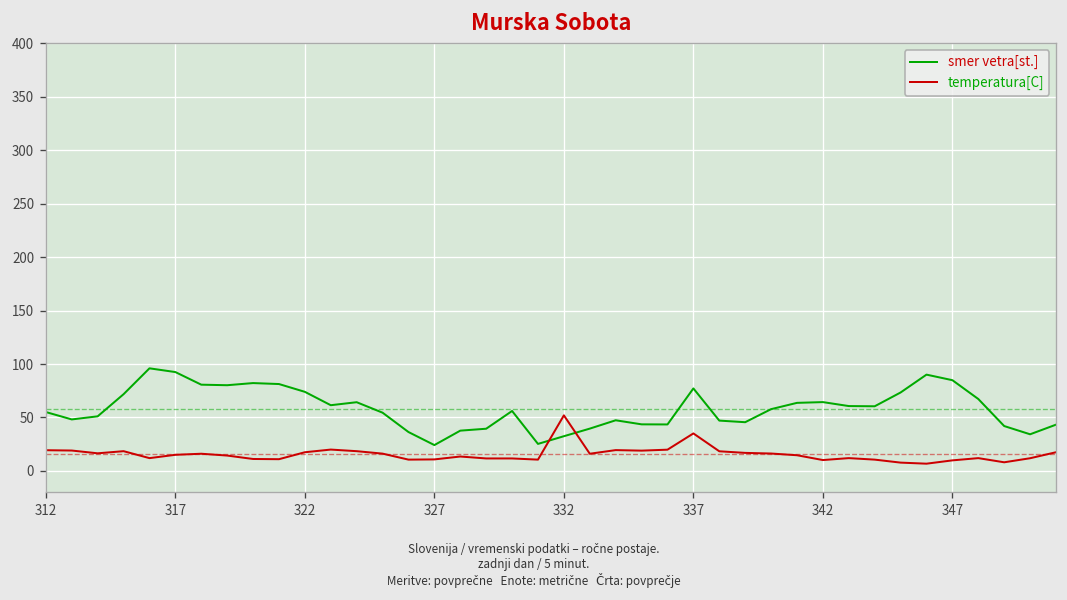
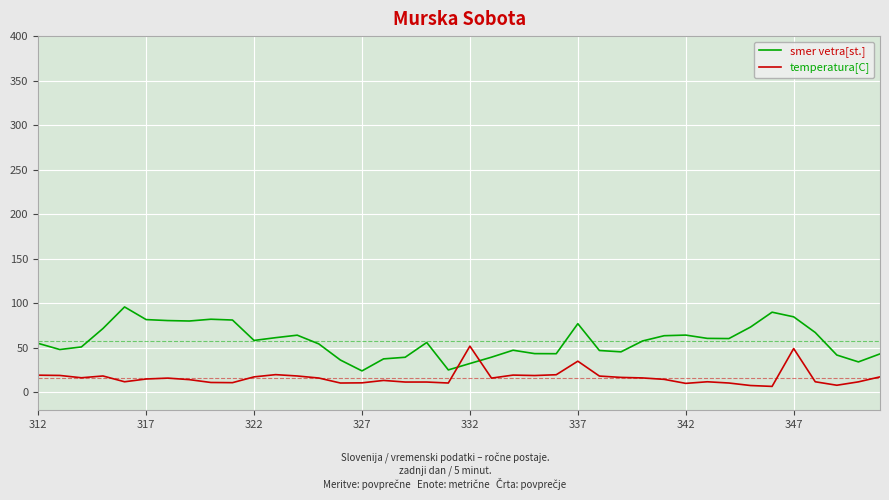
  {
    "smer vetra[st.]": {
      "312": 60,
-     "317": 90,
-     "322": 70,
+     "317": 80,
+     "322": 60,
      "327": 20,
      "332": 30,
      "337": 80,
      "342": 60,
      "347": 80
    },
    "temperatura[C]": {
      "312": 20,
      "317": 20,
      "322": 20,
      "327": 10,
      "332": 50,
      "337": 40,
      "342": 10,
-     "347": 10
+     "347": 50
    }
  }
